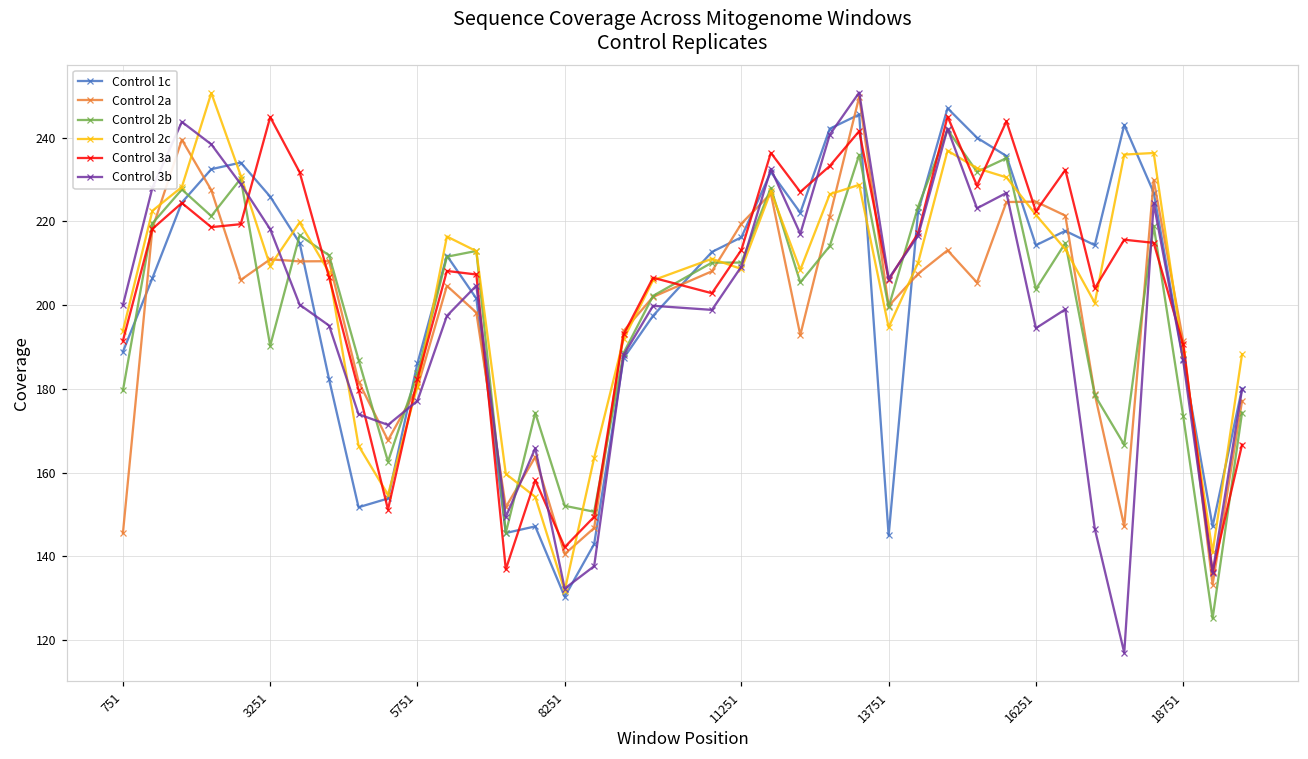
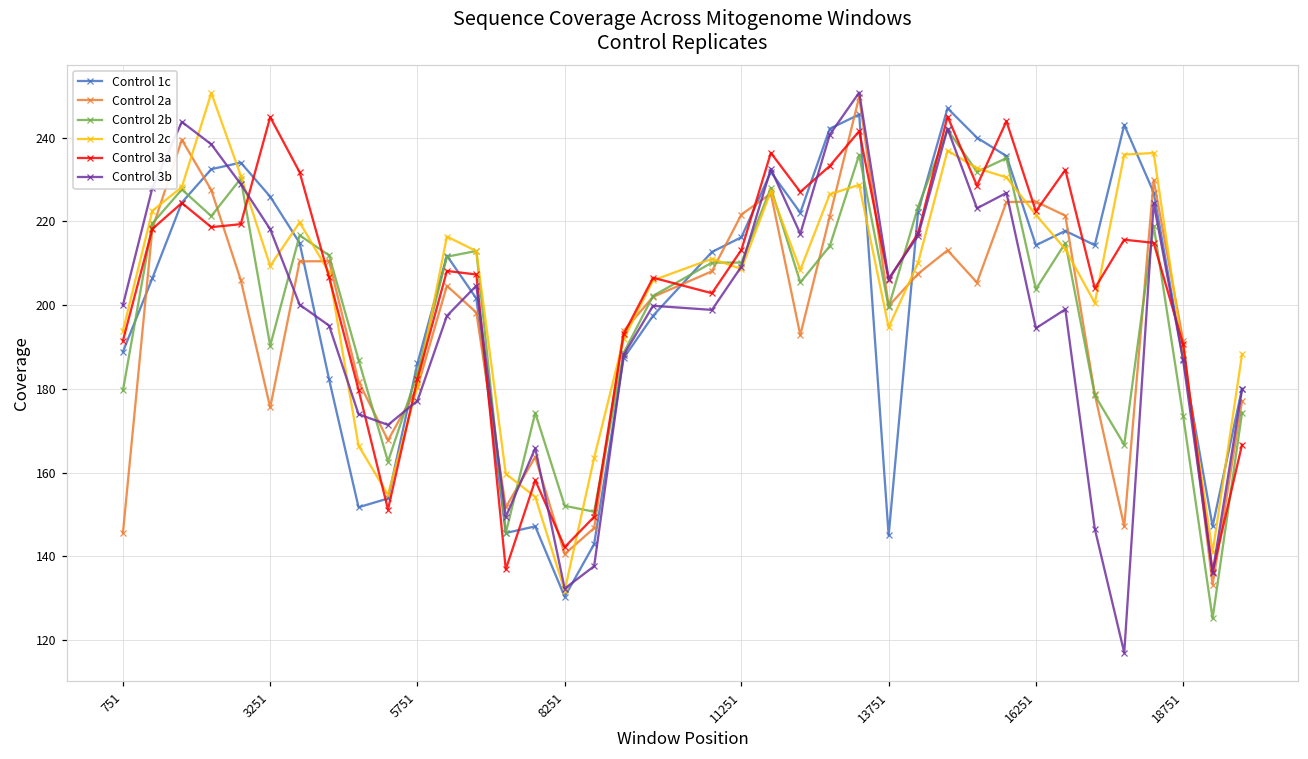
  {
    "Control 1c": {
      "751": 189,
      "3251": 226,
      "5751": 186,
      "8251": 130,
      "11251": 216,
      "13751": 145,
      "16251": 214
    },
    "Control 2a": {
      "751": 146,
-     "3251": 211,
+     "3251": 176,
      "8251": 141,
-     "11251": 219,
+     "11251": 222,
      "16251": 225,
      "18751": 191
    },
    "Control 2b": {
      "751": 180,
      "3251": 190,
      "5751": 184,
      "8251": 152,
      "11251": 210,
      "16251": 204,
      "18751": 174
    },
    "Control 2c": {
      "751": 194,
      "3251": 209,
      "13751": 195,
      "16251": 222,
      "18751": 188
    },
    "Control 3a": {
      "751": 192,
      "3251": 245,
      "5751": 182,
      "8251": 142,
      "11251": 213,
      "16251": 222,
      "18751": 191
    },
    "Control 3b": {
      "751": 200,
      "3251": 218,
      "5751": 177,
      "16251": 194
    }
  }
